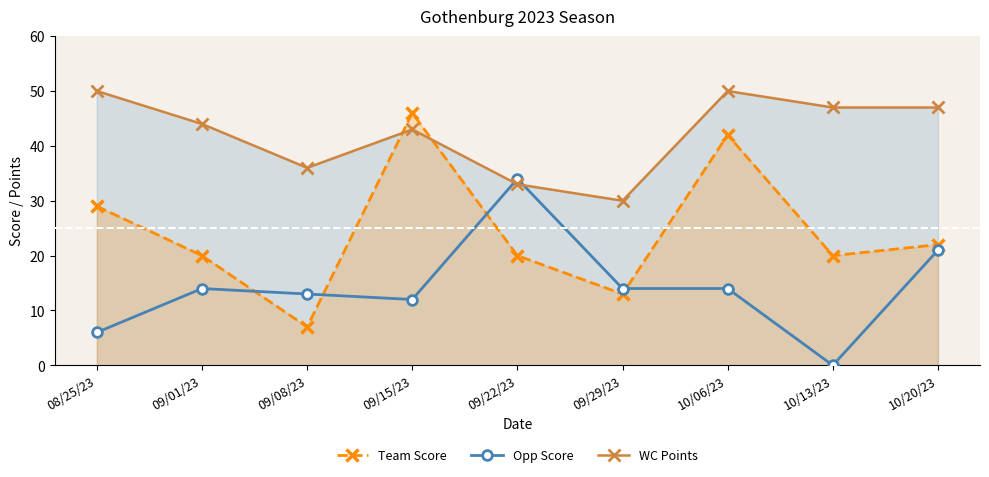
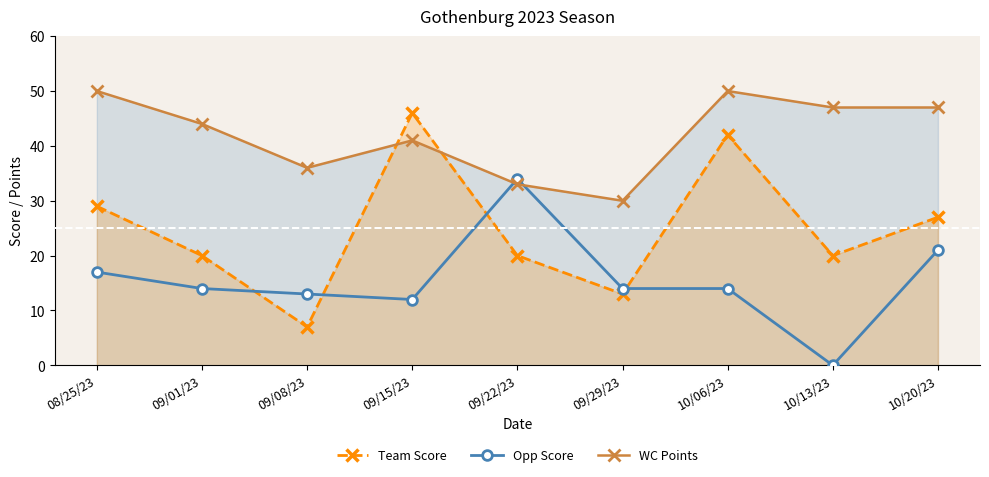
  {
    "Team Score": {
      "08/25/23": 29,
      "09/01/23": 20,
      "09/08/23": 7,
      "09/15/23": 46,
      "09/22/23": 20,
      "09/29/23": 13,
      "10/06/23": 42,
      "10/13/23": 20,
-     "10/20/23": 22
+     "10/20/23": 27
    },
    "Opp Score": {
-     "08/25/23": 6,
+     "08/25/23": 17,
      "09/01/23": 14,
      "09/08/23": 13,
      "09/15/23": 12,
      "09/22/23": 34,
      "09/29/23": 14,
      "10/06/23": 14,
      "10/13/23": 0,
      "10/20/23": 21
    },
    "WC Points": {
      "08/25/23": 50,
      "09/01/23": 44,
      "09/08/23": 36,
-     "09/15/23": 43,
+     "09/15/23": 41,
      "09/22/23": 33,
      "09/29/23": 30,
      "10/06/23": 50,
      "10/13/23": 47,
      "10/20/23": 47
    }
  }
